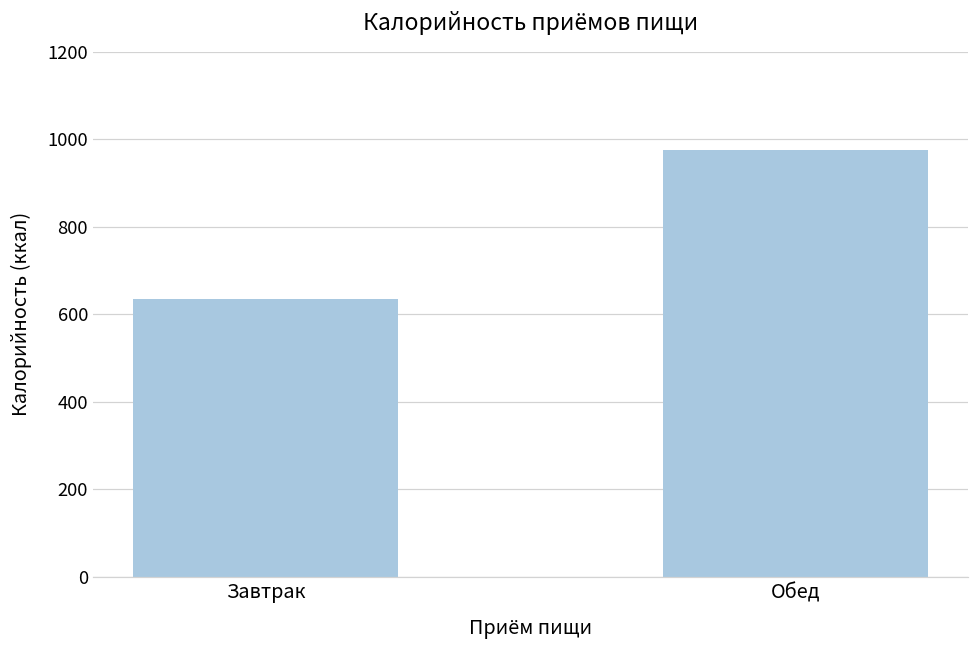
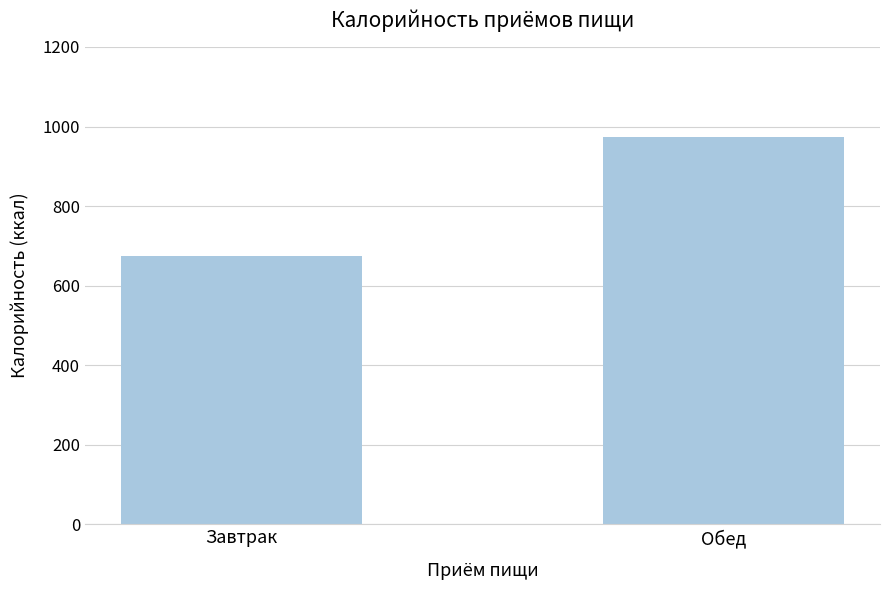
  {
-   "Завтрак": 640,
+   "Завтрак": 670,
    "Обед": 970
  }
